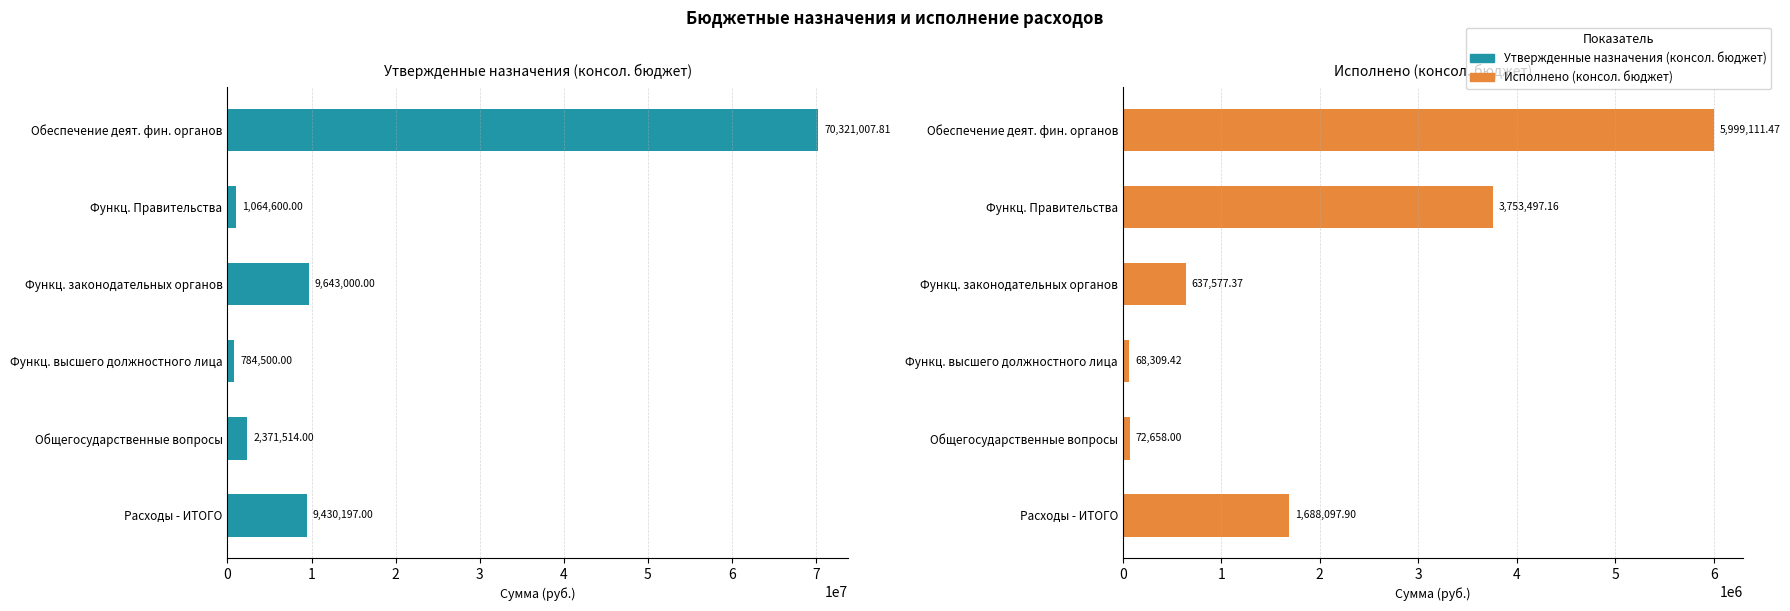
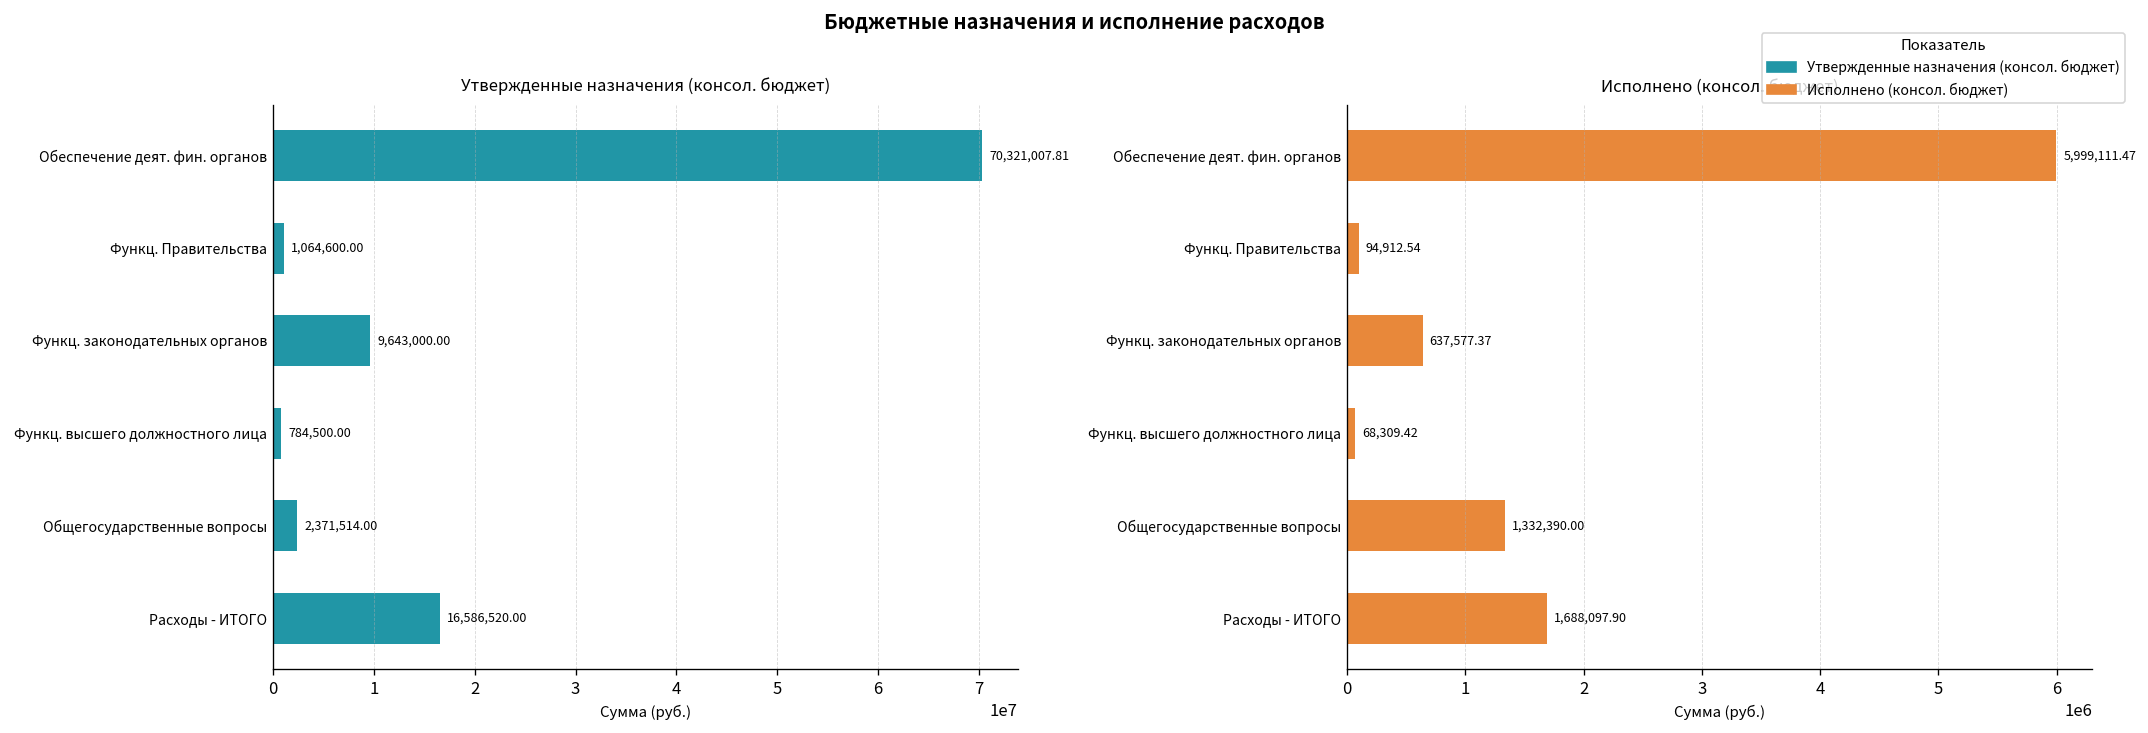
  {
    "Утвержденные назначения (консол. бюджет)": {
      "Обеспечение деят. фин. органов": "70,321,007.81",
      "Функц. Правительства": "1,064,600.00",
      "Функц. законодательных органов": "9,643,000.00",
      "Функц. высшего должностного лица": "784,500.00",
      "Общегосударственные вопросы": "2,371,514.00",
-     "Расходы - ИТОГО": "9,430,197.00"
+     "Расходы - ИТОГО": "16,586,520.00"
    },
    "Исполнено (консол. бюджет)": {
      "Обеспечение деят. фин. органов": "5,999,111.47",
-     "Функц. Правительства": "3,753,497.16",
+     "Функц. Правительства": "94,912.54",
      "Функц. законодательных органов": "637,577.37",
      "Функц. высшего должностного лица": "68,309.42",
-     "Общегосударственные вопросы": "72,658.00",
+     "Общегосударственные вопросы": "1,332,390.00",
      "Расходы - ИТОГО": "1,688,097.90"
    }
  }
